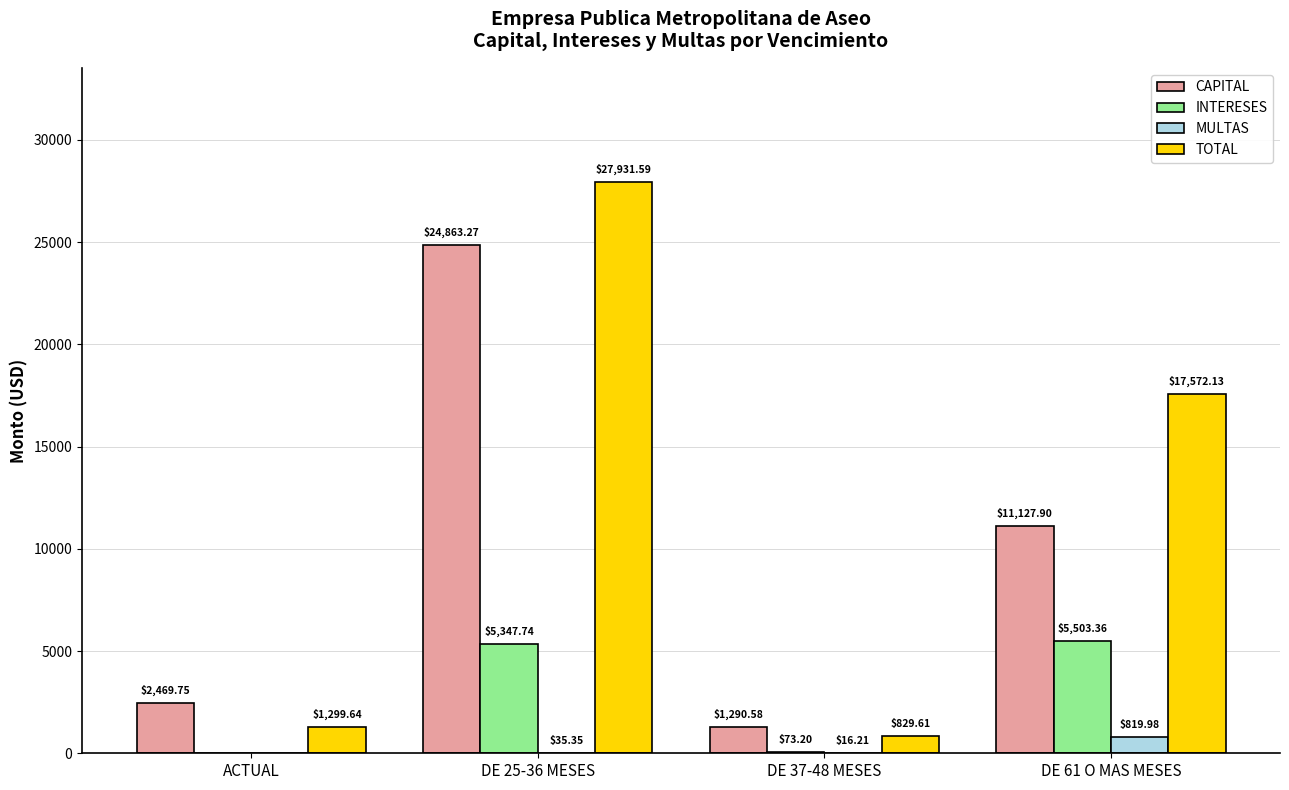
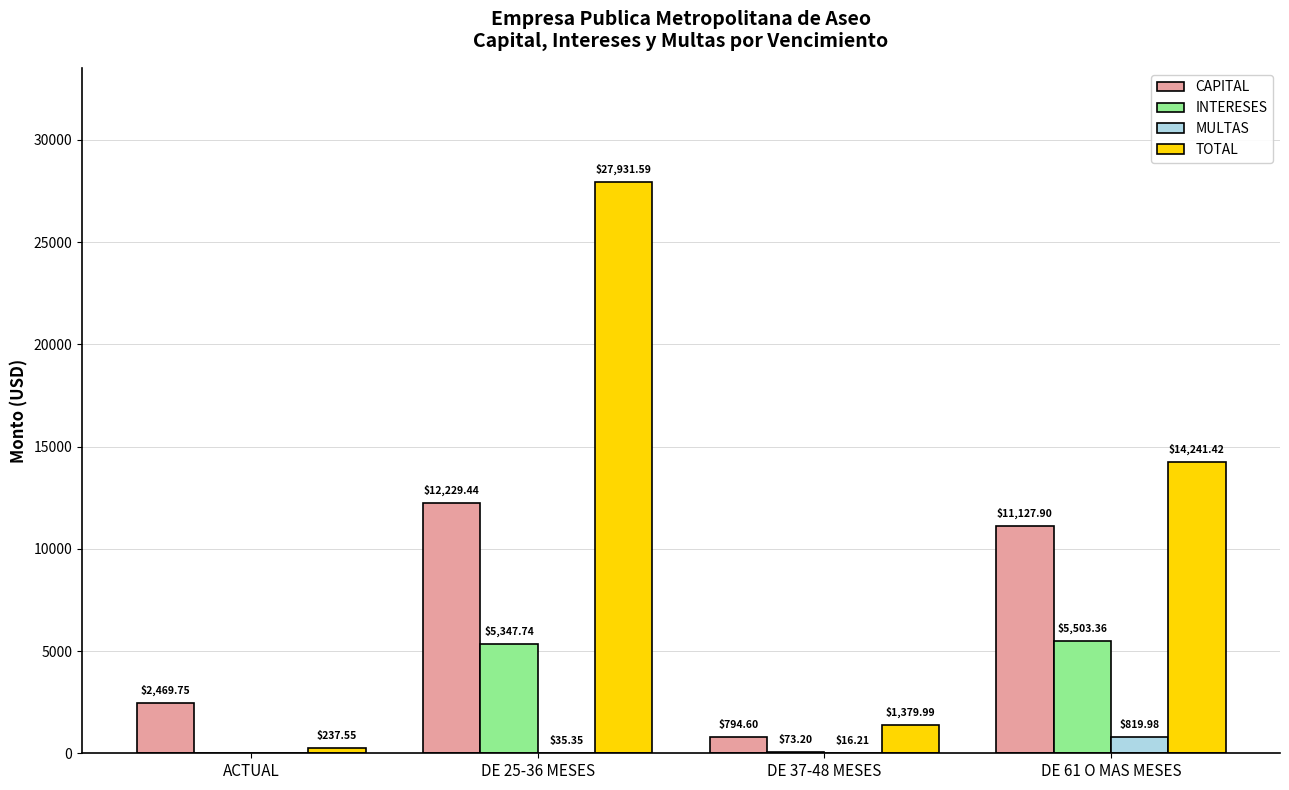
  {
    "CAPITAL": {
      "ACTUAL": "$2,469.75",
-     "DE 25-36 MESES": "$24,863.27",
-     "DE 37-48 MESES": "$1,290.58",
+     "DE 25-36 MESES": "$12,229.44",
+     "DE 37-48 MESES": "$794.60",
      "DE 61 O MAS MESES": "$11,127.90"
    },
    "INTERESES": {
      "DE 25-36 MESES": "$5,347.74",
      "DE 37-48 MESES": "$73.20",
      "DE 61 O MAS MESES": "$5,503.36"
    },
    "MULTAS": {
      "DE 25-36 MESES": "$35.35",
      "DE 37-48 MESES": "$16.21",
      "DE 61 O MAS MESES": "$819.98"
    },
    "TOTAL": {
-     "ACTUAL": "$1,299.64",
+     "ACTUAL": "$237.55",
      "DE 25-36 MESES": "$27,931.59",
-     "DE 37-48 MESES": "$829.61",
-     "DE 61 O MAS MESES": "$17,572.13"
+     "DE 37-48 MESES": "$1,379.99",
+     "DE 61 O MAS MESES": "$14,241.42"
    }
  }
